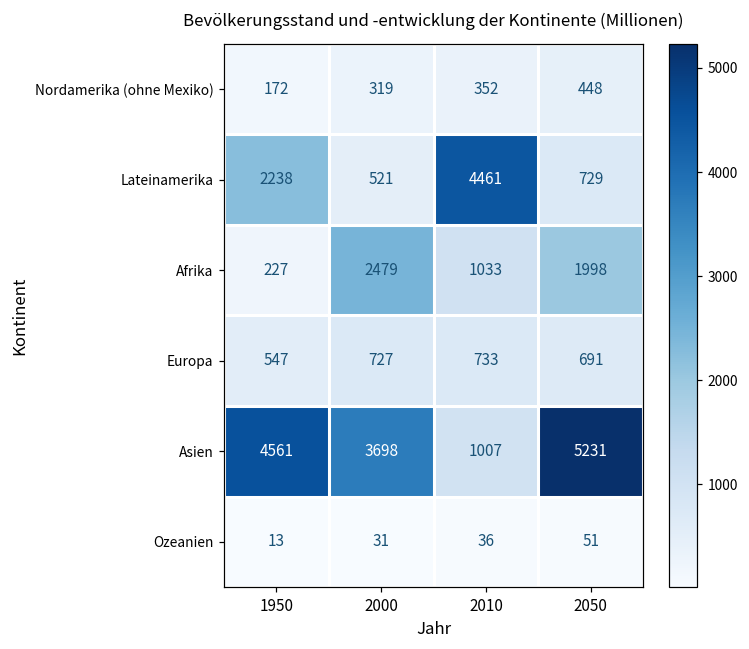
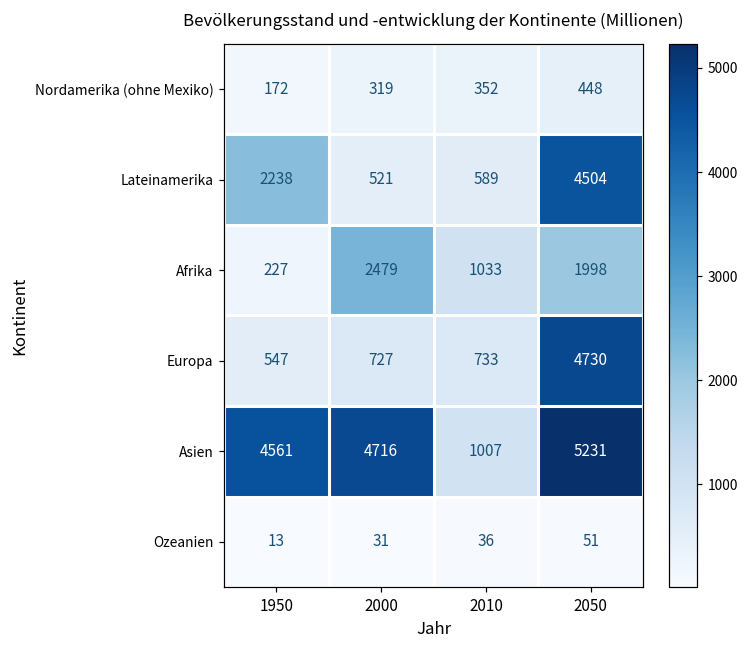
  {
    "Nordamerika (ohne Mexiko)": {
      "1950": 172,
      "2000": 319,
      "2010": 352,
      "2050": 448
    },
    "Lateinamerika": {
      "1950": 2238,
      "2000": 521,
-     "2010": 4461,
-     "2050": 729
+     "2010": 589,
+     "2050": 4504
    },
    "Afrika": {
      "1950": 227,
      "2000": 2479,
      "2010": 1033,
      "2050": 1998
    },
    "Europa": {
      "1950": 547,
      "2000": 727,
      "2010": 733,
-     "2050": 691
+     "2050": 4730
    },
    "Asien": {
      "1950": 4561,
-     "2000": 3698,
+     "2000": 4716,
      "2010": 1007,
      "2050": 5231
    },
    "Ozeanien": {
      "1950": 13,
      "2000": 31,
      "2010": 36,
      "2050": 51
    }
  }
